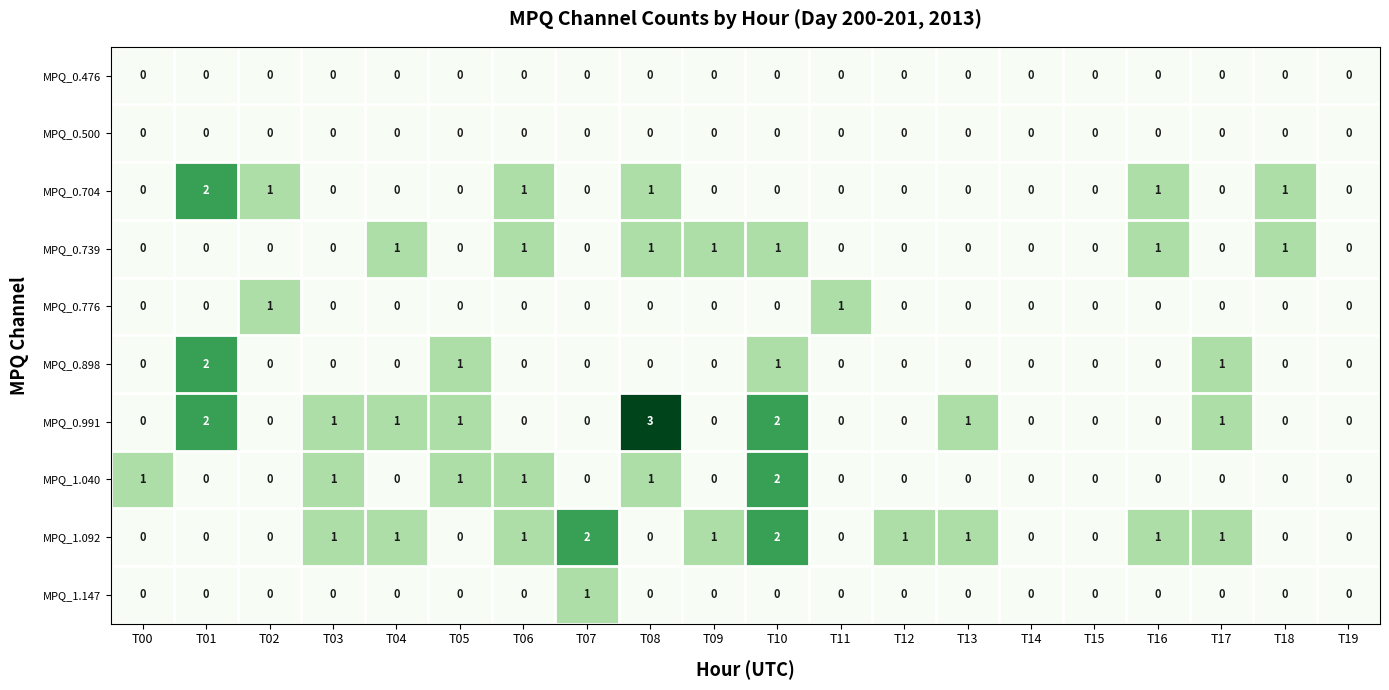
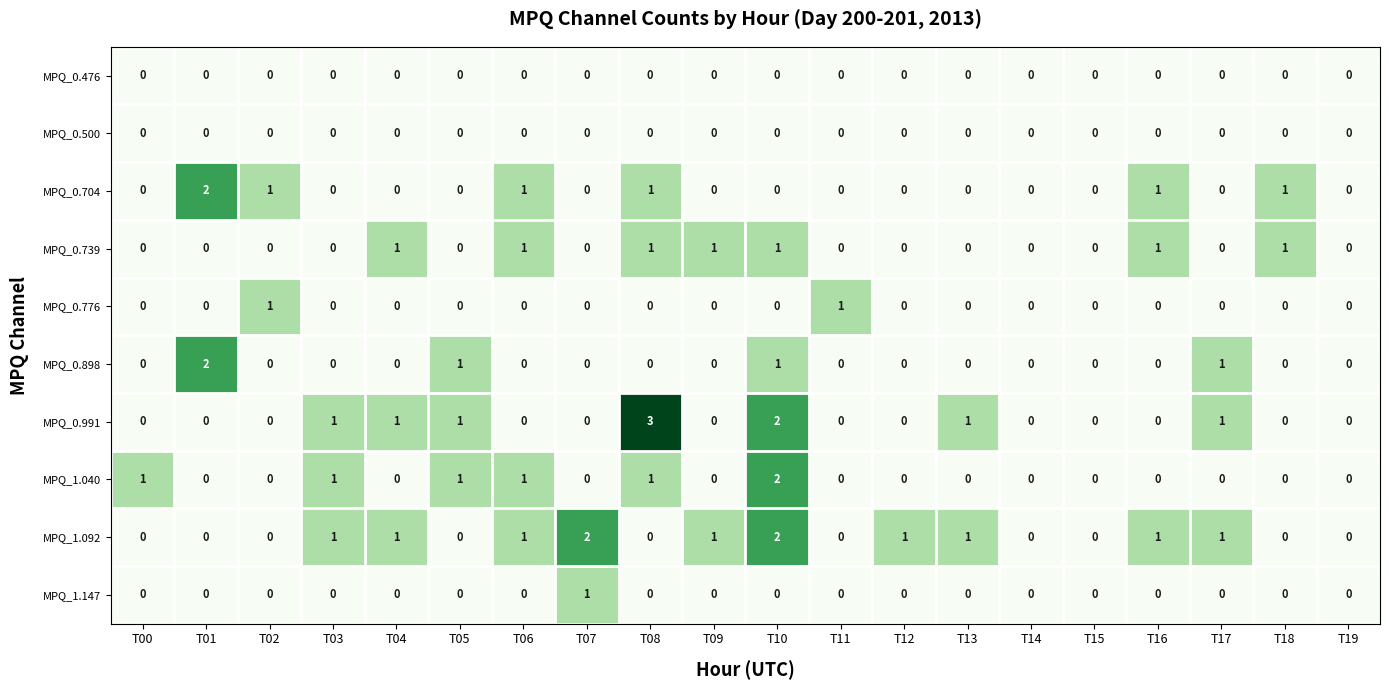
  {
    "MPQ_0.476": {
      "T00": 0,
      "T01": 0,
      "T02": 0,
      "T03": 0,
      "T04": 0,
      "T05": 0,
      "T06": 0,
      "T07": 0,
      "T08": 0,
      "T09": 0,
      "T10": 0,
      "T11": 0,
      "T12": 0,
      "T13": 0,
      "T14": 0,
      "T15": 0,
      "T16": 0,
      "T17": 0,
      "T18": 0,
      "T19": 0
    },
    "MPQ_0.500": {
      "T00": 0,
      "T01": 0,
      "T02": 0,
      "T03": 0,
      "T04": 0,
      "T05": 0,
      "T06": 0,
      "T07": 0,
      "T08": 0,
      "T09": 0,
      "T10": 0,
      "T11": 0,
      "T12": 0,
      "T13": 0,
      "T14": 0,
      "T15": 0,
      "T16": 0,
      "T17": 0,
      "T18": 0,
      "T19": 0
    },
    "MPQ_0.704": {
      "T00": 0,
      "T01": 2,
      "T02": 1,
      "T03": 0,
      "T04": 0,
      "T05": 0,
      "T06": 1,
      "T07": 0,
      "T08": 1,
      "T09": 0,
      "T10": 0,
      "T11": 0,
      "T12": 0,
      "T13": 0,
      "T14": 0,
      "T15": 0,
      "T16": 1,
      "T17": 0,
      "T18": 1,
      "T19": 0
    },
    "MPQ_0.739": {
      "T00": 0,
      "T01": 0,
      "T02": 0,
      "T03": 0,
      "T04": 1,
      "T05": 0,
      "T06": 1,
      "T07": 0,
      "T08": 1,
      "T09": 1,
      "T10": 1,
      "T11": 0,
      "T12": 0,
      "T13": 0,
      "T14": 0,
      "T15": 0,
      "T16": 1,
      "T17": 0,
      "T18": 1,
      "T19": 0
    },
    "MPQ_0.776": {
      "T00": 0,
      "T01": 0,
      "T02": 1,
      "T03": 0,
      "T04": 0,
      "T05": 0,
      "T06": 0,
      "T07": 0,
      "T08": 0,
      "T09": 0,
      "T10": 0,
      "T11": 1,
      "T12": 0,
      "T13": 0,
      "T14": 0,
      "T15": 0,
      "T16": 0,
      "T17": 0,
      "T18": 0,
      "T19": 0
    },
    "MPQ_0.898": {
      "T00": 0,
      "T01": 2,
      "T02": 0,
      "T03": 0,
      "T04": 0,
      "T05": 1,
      "T06": 0,
      "T07": 0,
      "T08": 0,
      "T09": 0,
      "T10": 1,
      "T11": 0,
      "T12": 0,
      "T13": 0,
      "T14": 0,
      "T15": 0,
      "T16": 0,
      "T17": 1,
      "T18": 0,
      "T19": 0
    },
    "MPQ_0.991": {
      "T00": 0,
-     "T01": 2,
+     "T01": 0,
      "T02": 0,
      "T03": 1,
      "T04": 1,
      "T05": 1,
      "T06": 0,
      "T07": 0,
      "T08": 3,
      "T09": 0,
      "T10": 2,
      "T11": 0,
      "T12": 0,
      "T13": 1,
      "T14": 0,
      "T15": 0,
      "T16": 0,
      "T17": 1,
      "T18": 0,
      "T19": 0
    },
    "MPQ_1.040": {
      "T00": 1,
      "T01": 0,
      "T02": 0,
      "T03": 1,
      "T04": 0,
      "T05": 1,
      "T06": 1,
      "T07": 0,
      "T08": 1,
      "T09": 0,
      "T10": 2,
      "T11": 0,
      "T12": 0,
      "T13": 0,
      "T14": 0,
      "T15": 0,
      "T16": 0,
      "T17": 0,
      "T18": 0,
      "T19": 0
    },
    "MPQ_1.092": {
      "T00": 0,
      "T01": 0,
      "T02": 0,
      "T03": 1,
      "T04": 1,
      "T05": 0,
      "T06": 1,
      "T07": 2,
      "T08": 0,
      "T09": 1,
      "T10": 2,
      "T11": 0,
      "T12": 1,
      "T13": 1,
      "T14": 0,
      "T15": 0,
      "T16": 1,
      "T17": 1,
      "T18": 0,
      "T19": 0
    },
    "MPQ_1.147": {
      "T00": 0,
      "T01": 0,
      "T02": 0,
      "T03": 0,
      "T04": 0,
      "T05": 0,
      "T06": 0,
      "T07": 1,
      "T08": 0,
      "T09": 0,
      "T10": 0,
      "T11": 0,
      "T12": 0,
      "T13": 0,
      "T14": 0,
      "T15": 0,
      "T16": 0,
      "T17": 0,
      "T18": 0,
      "T19": 0
    }
  }
